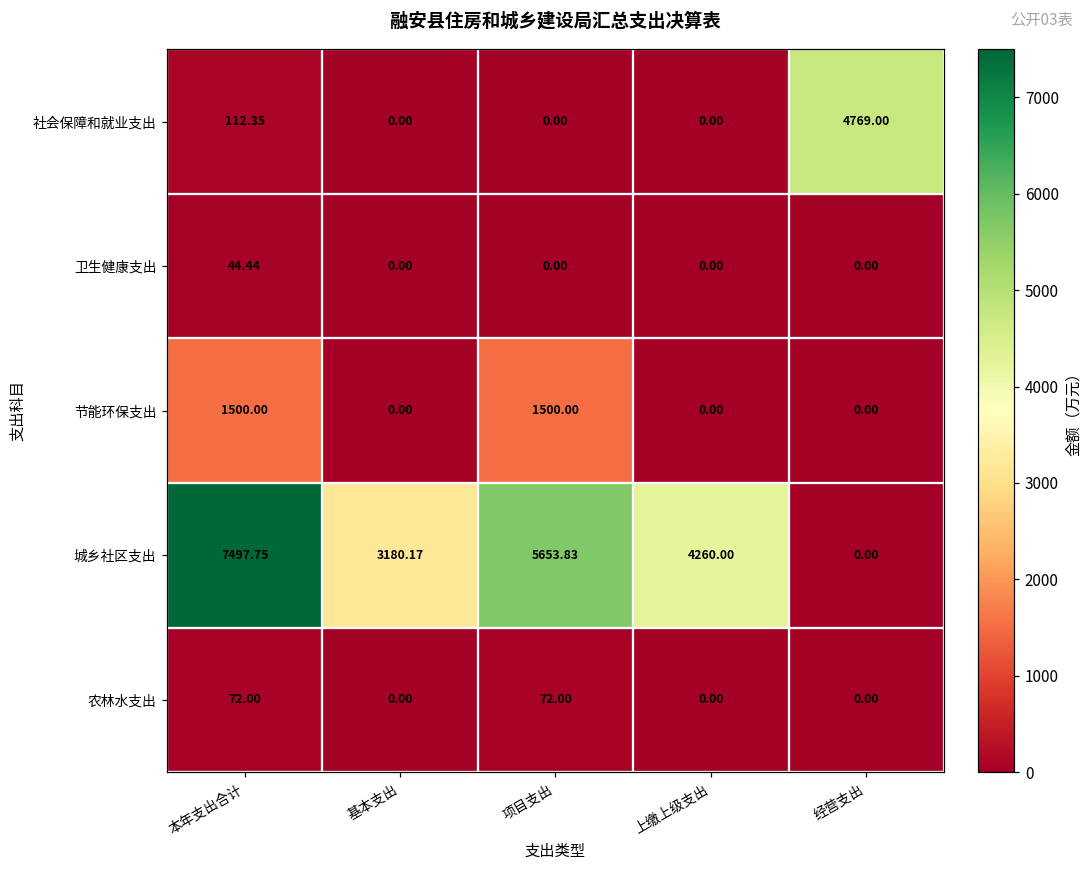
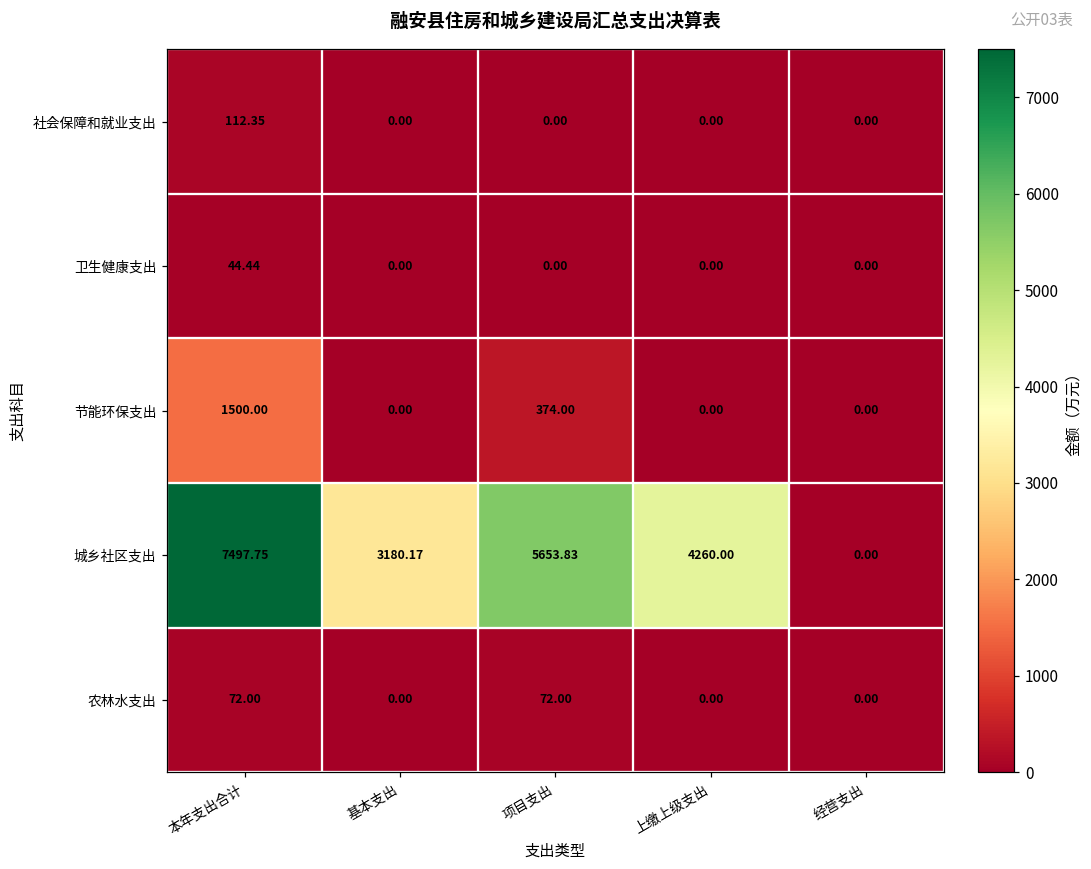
  {
    "社会保障和就业支出": {
      "本年支出合计": 112.35,
      "基本支出": 0.00,
      "项目支出": 0.00,
      "上缴上级支出": 0.00,
-     "经营支出": 4769.00
+     "经营支出": 0.00
    },
    "卫生健康支出": {
      "本年支出合计": 44.44,
      "基本支出": 0.00,
      "项目支出": 0.00,
      "上缴上级支出": 0.00,
      "经营支出": 0.00
    },
    "节能环保支出": {
      "本年支出合计": 1500.00,
      "基本支出": 0.00,
-     "项目支出": 1500.00,
+     "项目支出": 374.00,
      "上缴上级支出": 0.00,
      "经营支出": 0.00
    },
    "城乡社区支出": {
      "本年支出合计": 7497.75,
      "基本支出": 3180.17,
      "项目支出": 5653.83,
      "上缴上级支出": 4260.00,
      "经营支出": 0.00
    },
    "农林水支出": {
      "本年支出合计": 72.00,
      "基本支出": 0.00,
      "项目支出": 72.00,
      "上缴上级支出": 0.00,
      "经营支出": 0.00
    }
  }
